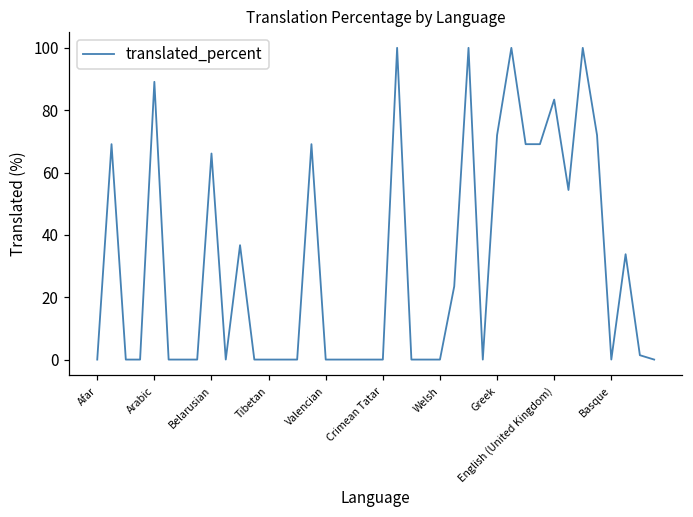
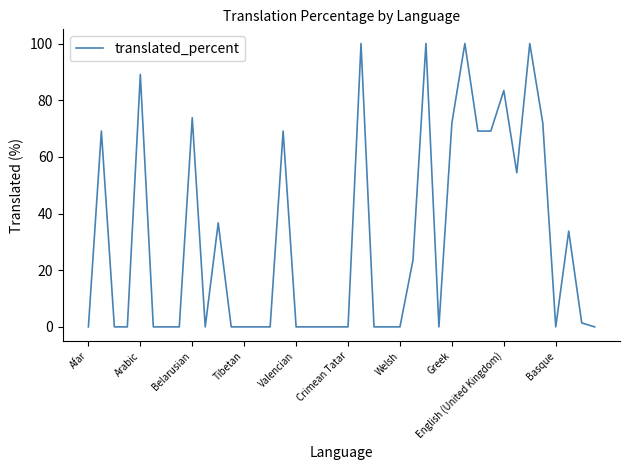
  {
    "Afar": 0,
    "Arabic": 89,
-   "Belarusian": 66,
+   "Belarusian": 74,
    "Tibetan": 0,
    "Valencian": 0,
    "Crimean Tatar": 0,
    "Welsh": 0,
    "Greek": 72,
    "English (United Kingdom)": 83,
    "Basque": 0
  }
